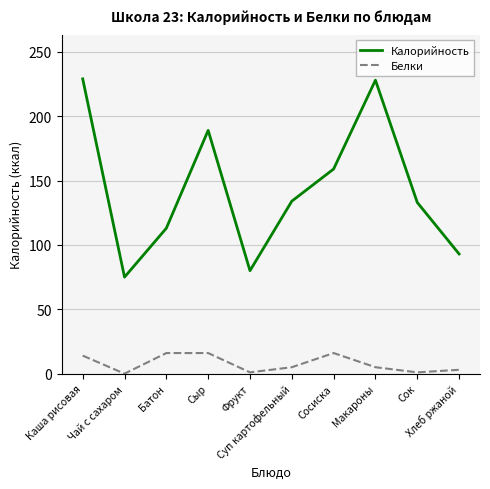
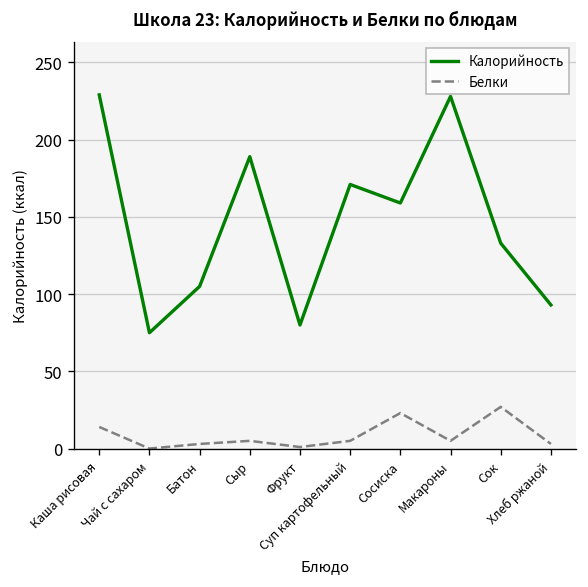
  {
    "Калорийность": {
      "Каша рисовая": 229,
      "Чай с сахаром": 75,
-     "Батон": 113,
+     "Батон": 105,
      "Сыр": 189,
      "Фрукт": 80,
-     "Суп картофельный": 134,
+     "Суп картофельный": 171,
      "Сосиска": 159,
      "Макароны": 228,
      "Сок": 133,
      "Хлеб ржаной": 93
    },
    "Белки": {
      "Каша рисовая": 14,
      "Чай с сахаром": 0,
-     "Батон": 16,
-     "Сыр": 16,
+     "Батон": 3,
+     "Сыр": 5,
      "Фрукт": 1,
      "Суп картофельный": 5,
-     "Сосиска": 16,
+     "Сосиска": 23,
      "Макароны": 5,
-     "Сок": 1,
+     "Сок": 27,
      "Хлеб ржаной": 3
    }
  }
